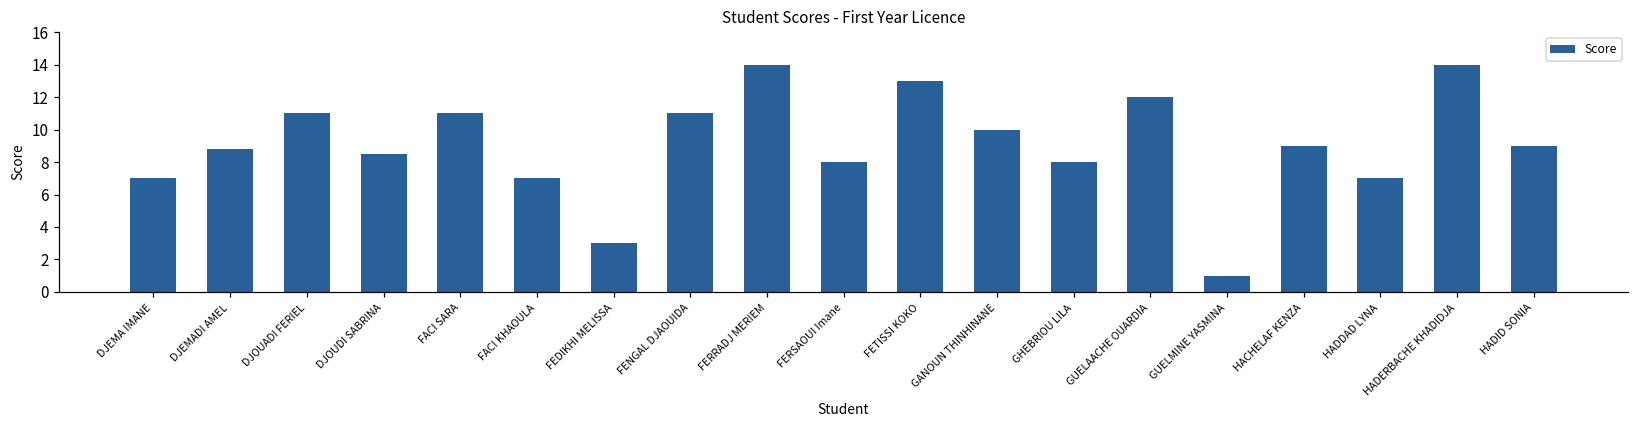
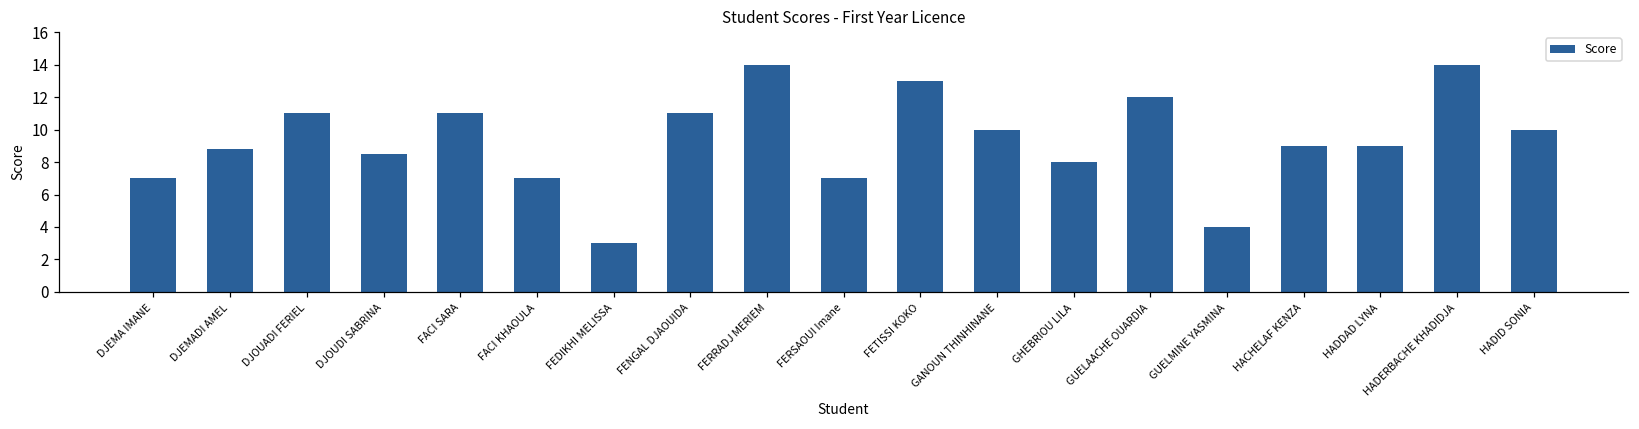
  {
    "DJEMA IMANE": 7,
    "DJEMADI AMEL": 8.8,
    "DJOUADI FERIEL": 11,
    "DJOUDI SABRINA": 8.5,
    "FACI SARA": 11,
    "FACI KHAOULA": 7,
    "FEDIKHI MELISSA": 3,
    "FENGAL DJAOUIDA": 11,
    "FERRADJ MERIEM": 14,
-   "FERSAOUI Imane": 8,
+   "FERSAOUI Imane": 7,
    "FETISSI KOKO": 13,
    "GANOUN THINHINANE": 10,
    "GHEBRIOU LILA": 8,
    "GUELAACHE OUARDIA": 12,
-   "GUELMINE YASMINA": 1,
+   "GUELMINE YASMINA": 4,
    "HACHELAF KENZA": 9,
-   "HADDAD LYNA": 7,
+   "HADDAD LYNA": 9,
    "HADERBACHE KHADIDJA": 14,
-   "HADID SONIA": 9
+   "HADID SONIA": 10
  }
